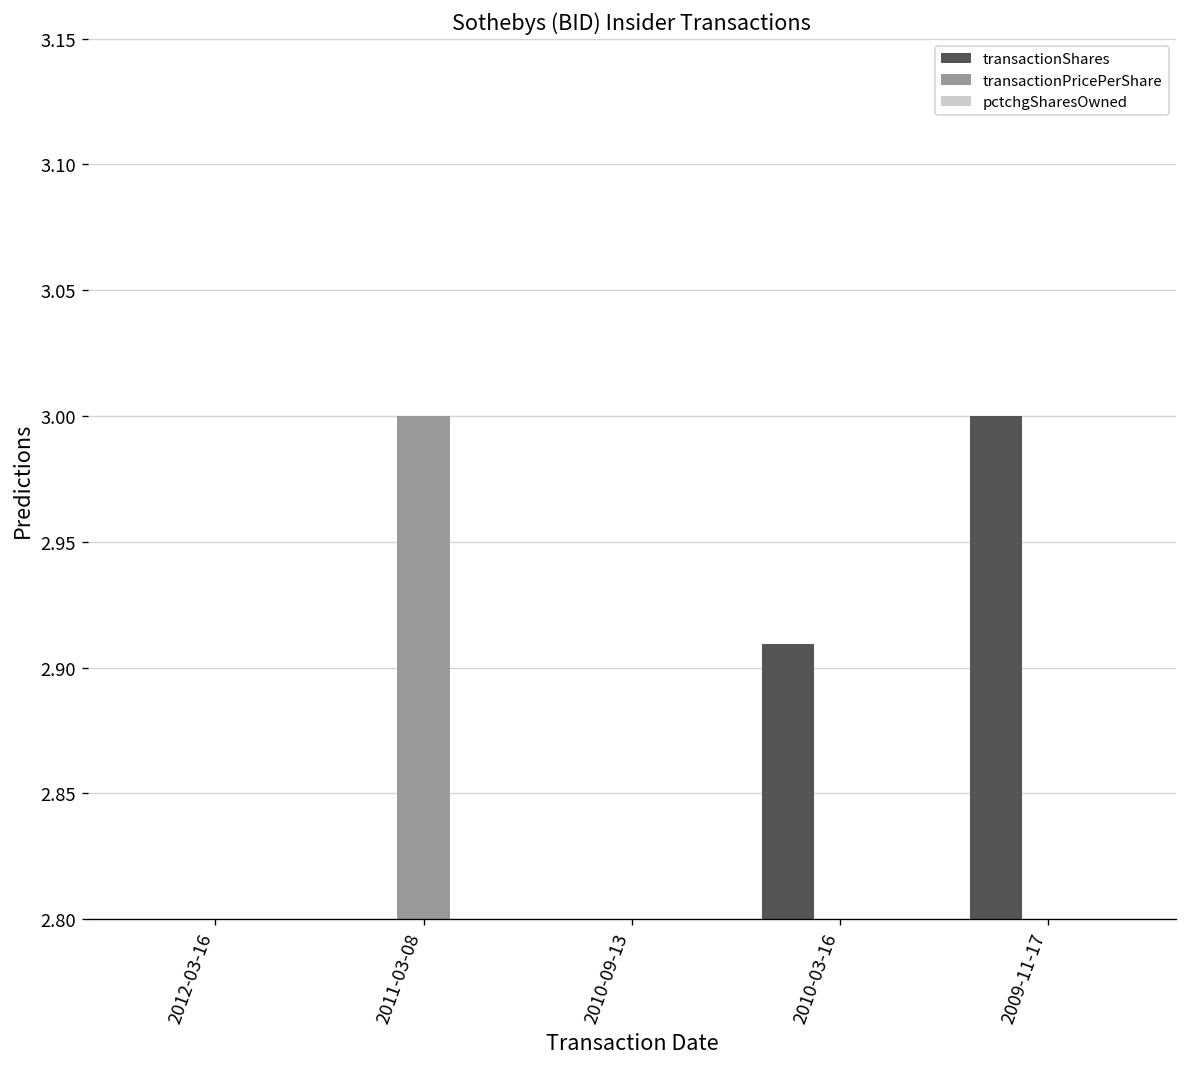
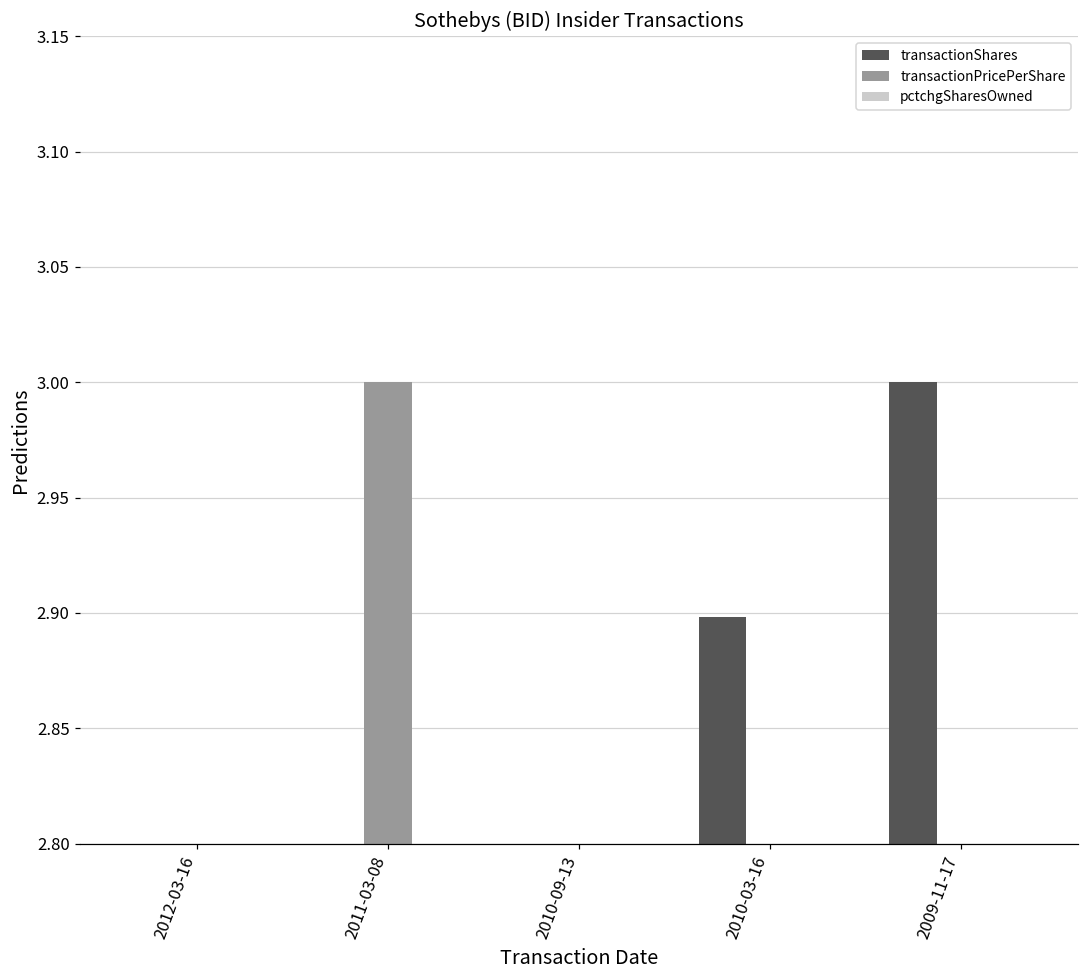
  {
    "transactionShares": {
-     "2010-03-16": 2.909,
+     "2010-03-16": 2.898,
      "2009-11-17": 3.000
    },
    "transactionPricePerShare": {
      "2011-03-08": 3.000
    }
  }
